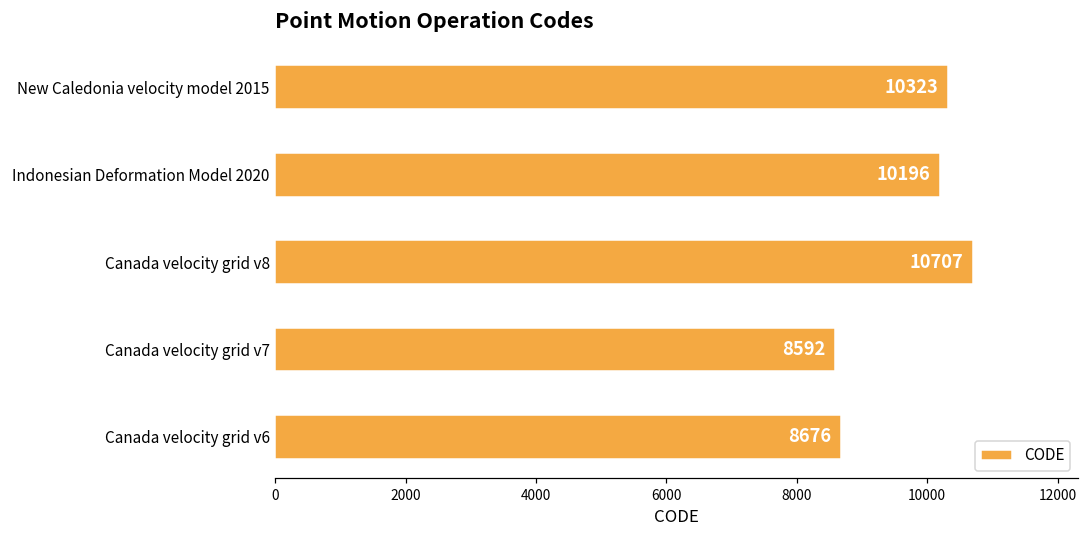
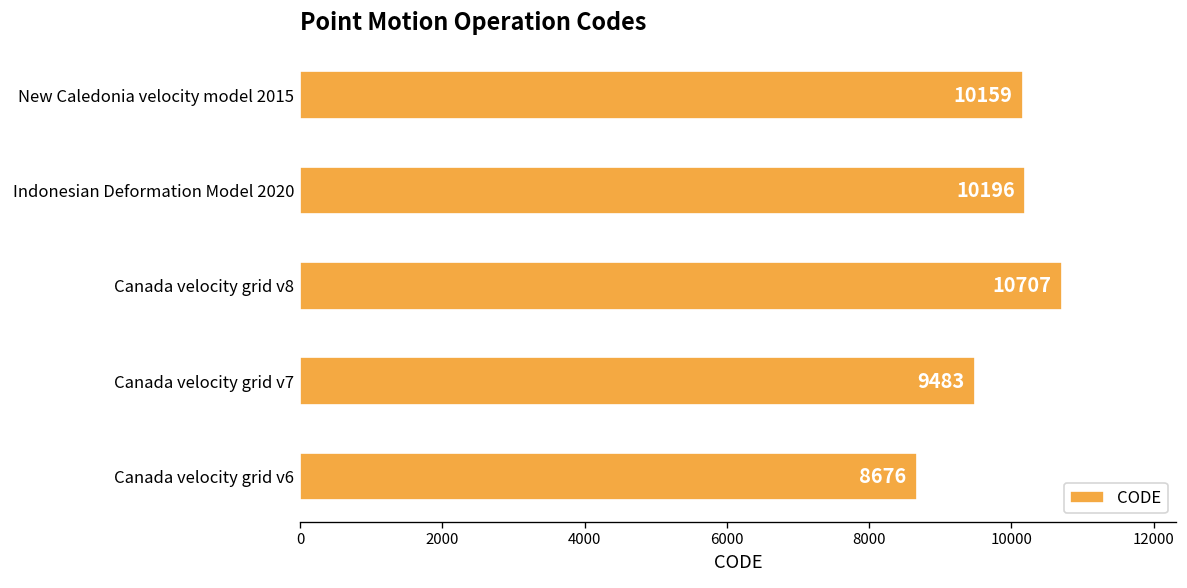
  {
-   "New Caledonia velocity model 2015": 10323,
+   "New Caledonia velocity model 2015": 10159,
    "Indonesian Deformation Model 2020": 10196,
    "Canada velocity grid v8": 10707,
-   "Canada velocity grid v7": 8592,
+   "Canada velocity grid v7": 9483,
    "Canada velocity grid v6": 8676
  }
